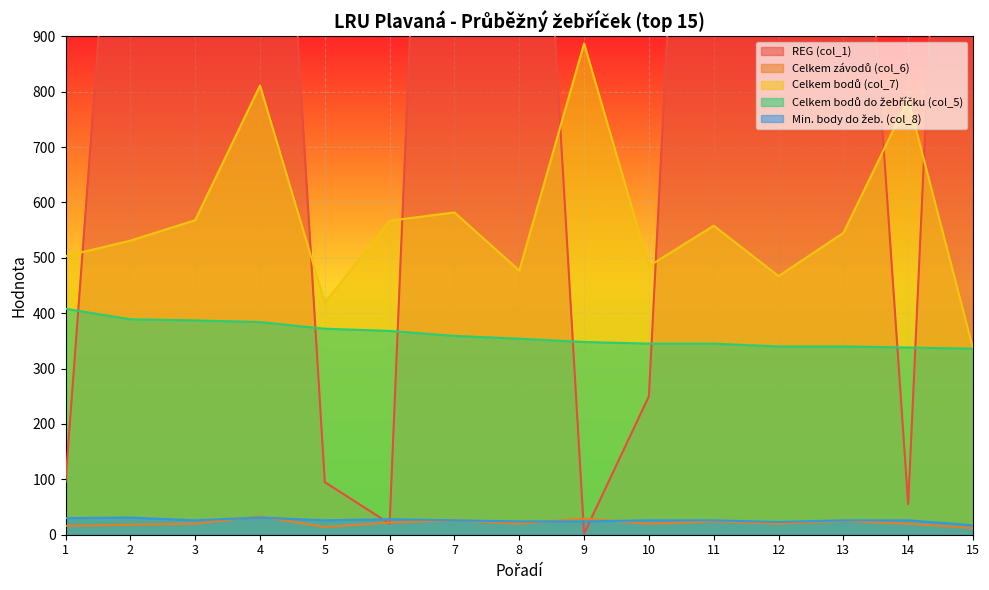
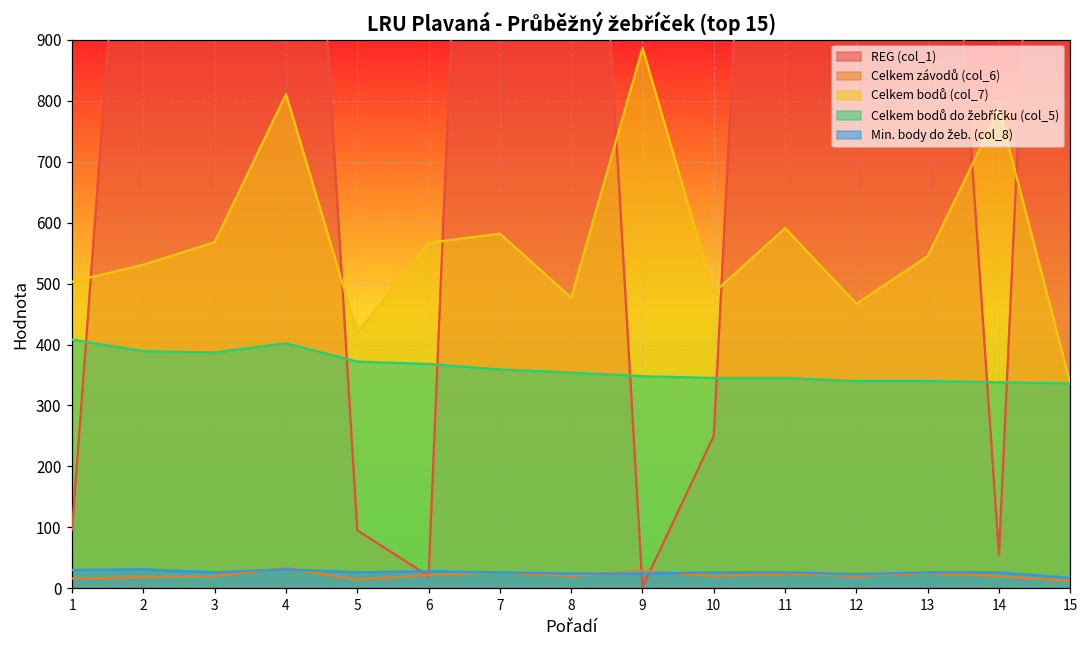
  {
    "Celkem bodů (col_7)": {
      "1": 500,
      "2": 530,
      "3": 570,
      "4": 810,
      "5": 420,
      "6": 570,
      "7": 580,
      "8": 480,
      "9": 890,
      "10": 490,
-     "11": 560,
+     "11": 590,
      "12": 470,
      "13": 550
    },
    "Celkem bodů do žebříčku (col_5)": {
      "1": 410,
      "2": 390,
      "3": 390,
-     "4": 380,
+     "4": 400,
      "5": 370,
      "6": 370,
      "7": 360,
      "8": 350,
      "9": 350,
      "10": 350,
      "11": 350,
      "12": 340,
      "13": 340,
      "14": 340
    },
    "Min. body do žeb. (col_8)": {
      "1": 30,
      "2": 30,
      "3": 30,
      "5": 30,
      "6": 30,
      "9": 20,
      "10": 30,
      "14": 30,
      "15": 20
    }
  }
